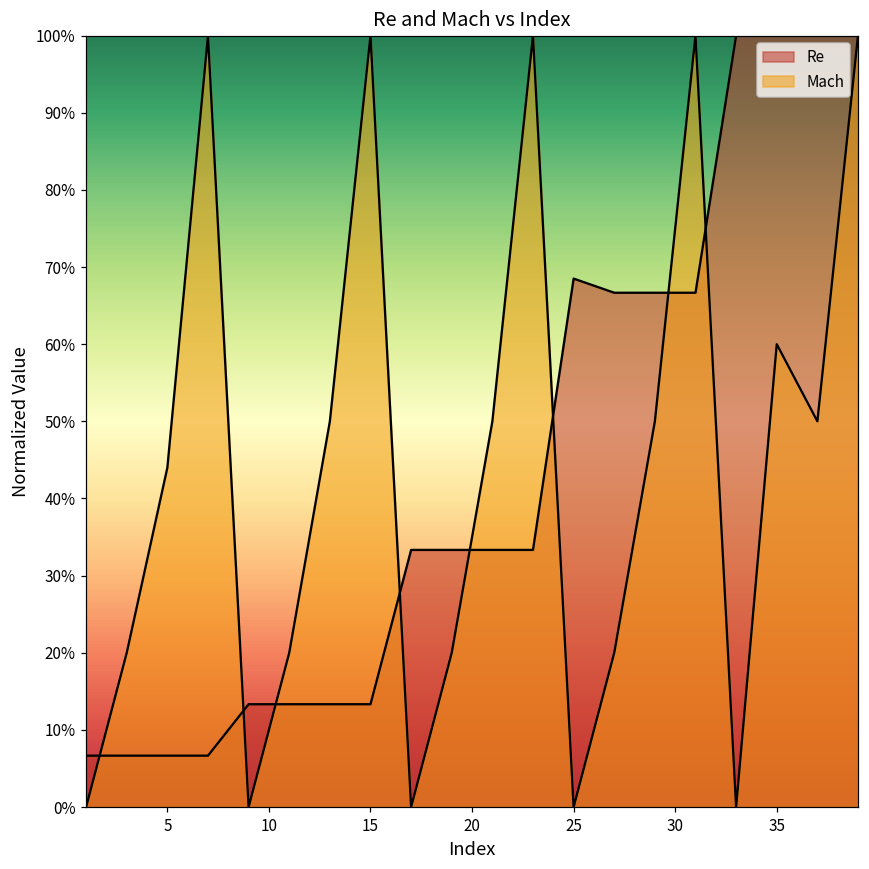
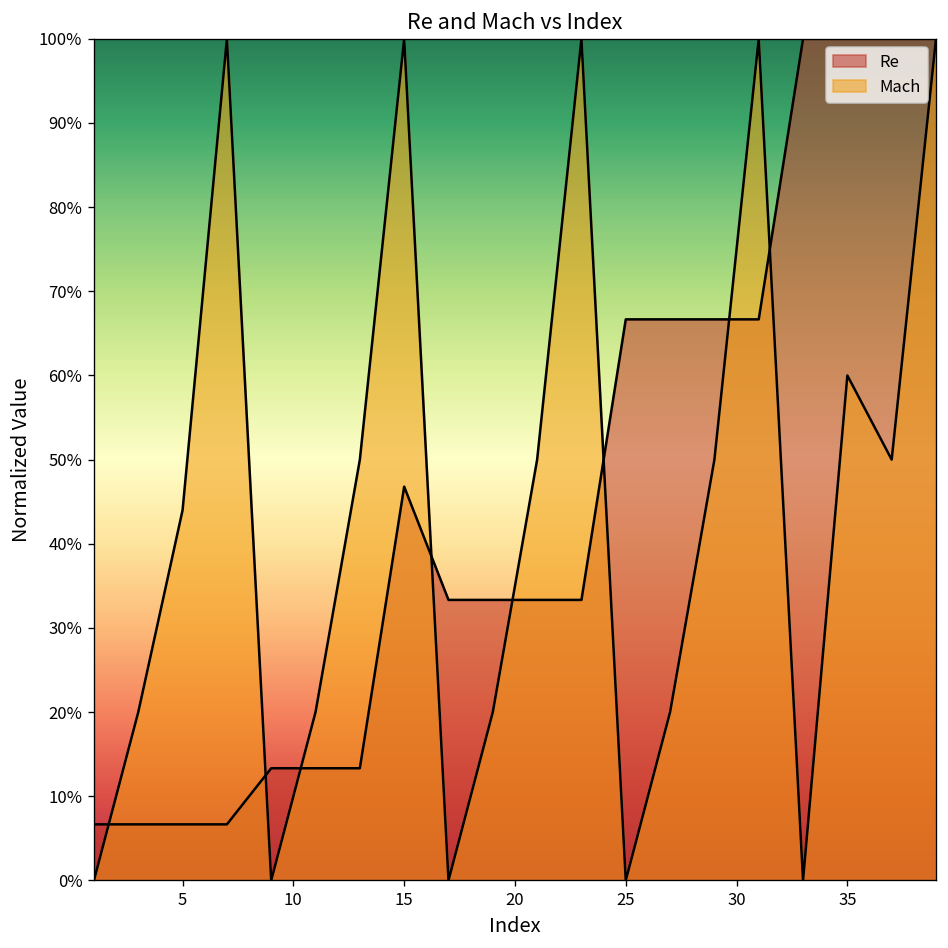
  {
    "Re": {
      "5": "7%",
-     "15": "13%",
-     "25": "69%",
+     "15": "47%",
+     "25": "67%",
      "35": "100%"
    },
    "Mach": {
      "5": "44%",
      "15": "100%",
      "25": "0%",
      "35": "60%"
    }
  }
